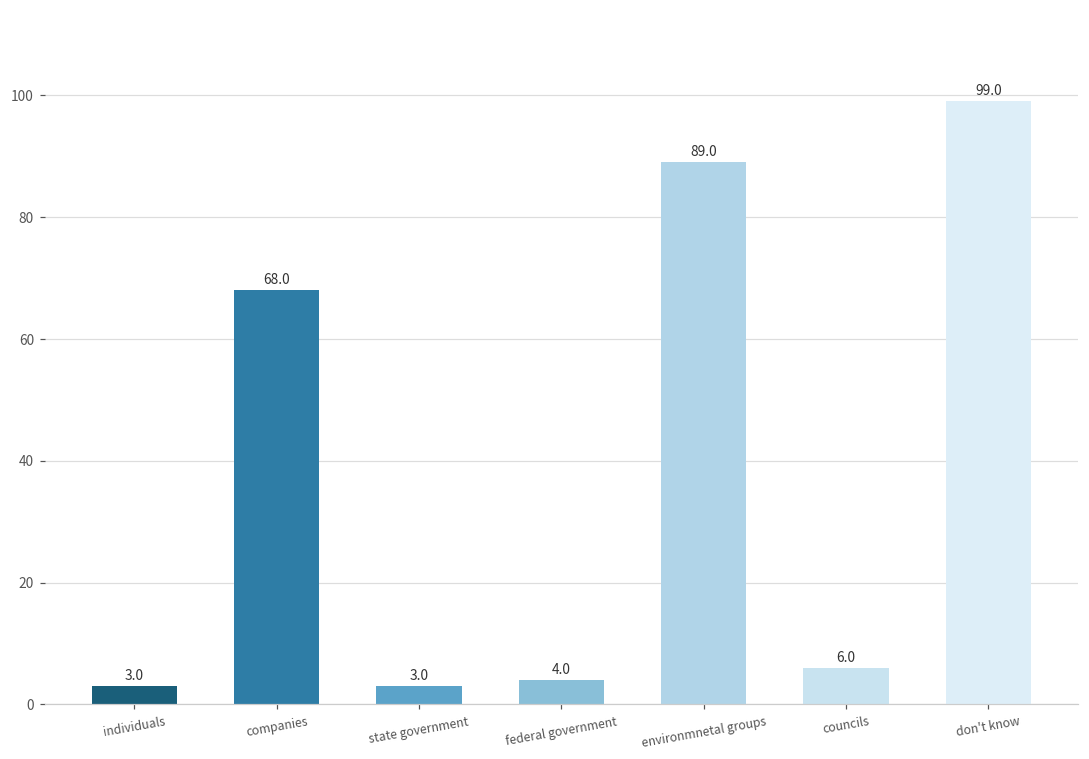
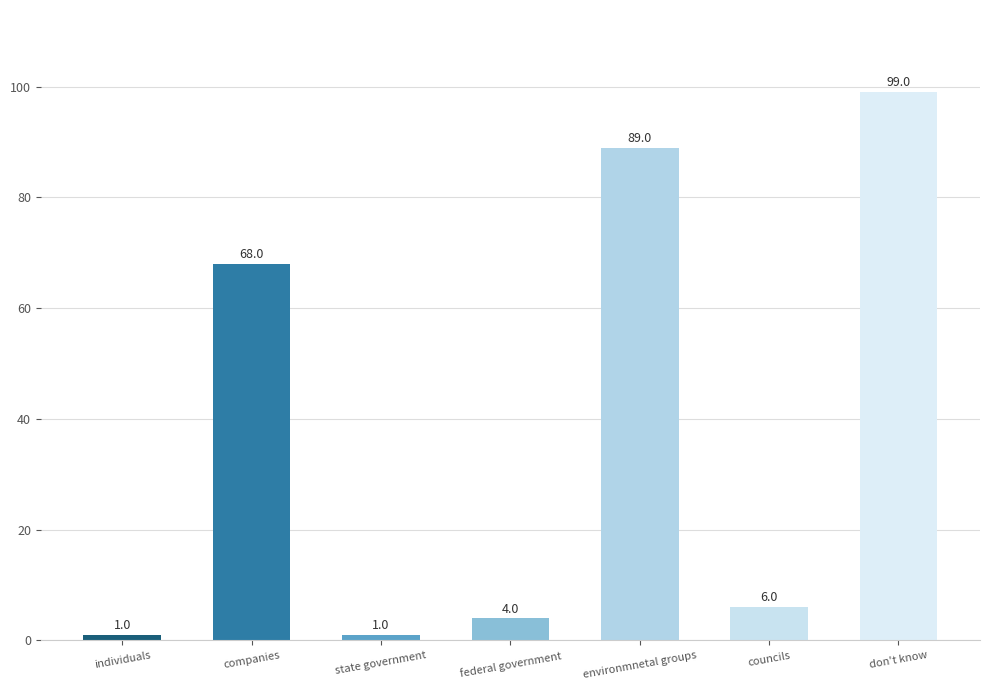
  {
-   "individuals": 3.0,
+   "individuals": 1.0,
    "companies": 68.0,
-   "state government": 3.0,
+   "state government": 1.0,
    "federal government": 4.0,
    "environmnetal groups": 89.0,
    "councils": 6.0,
    "don't know": 99.0
  }
